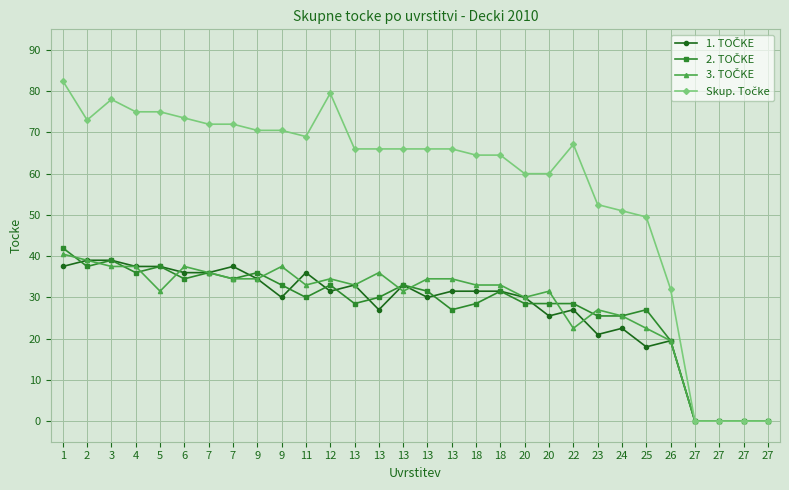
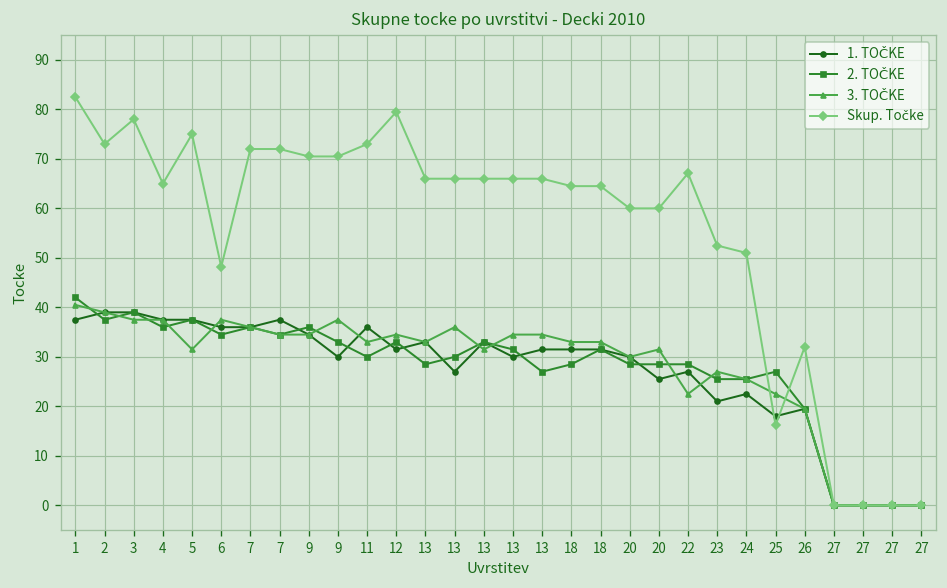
  {
    "Skup. Točke": {
      "1": 83,
      "2": 73,
      "3": 78,
-     "4": 75,
+     "4": 65,
      "5": 75,
-     "6": 74,
-     "11": 69,
+     "6": 48,
+     "11": 73,
      "12": 80,
      "22": 67,
      "23": 53,
      "24": 51,
-     "25": 50,
+     "25": 16,
      "26": 32
    }
  }
